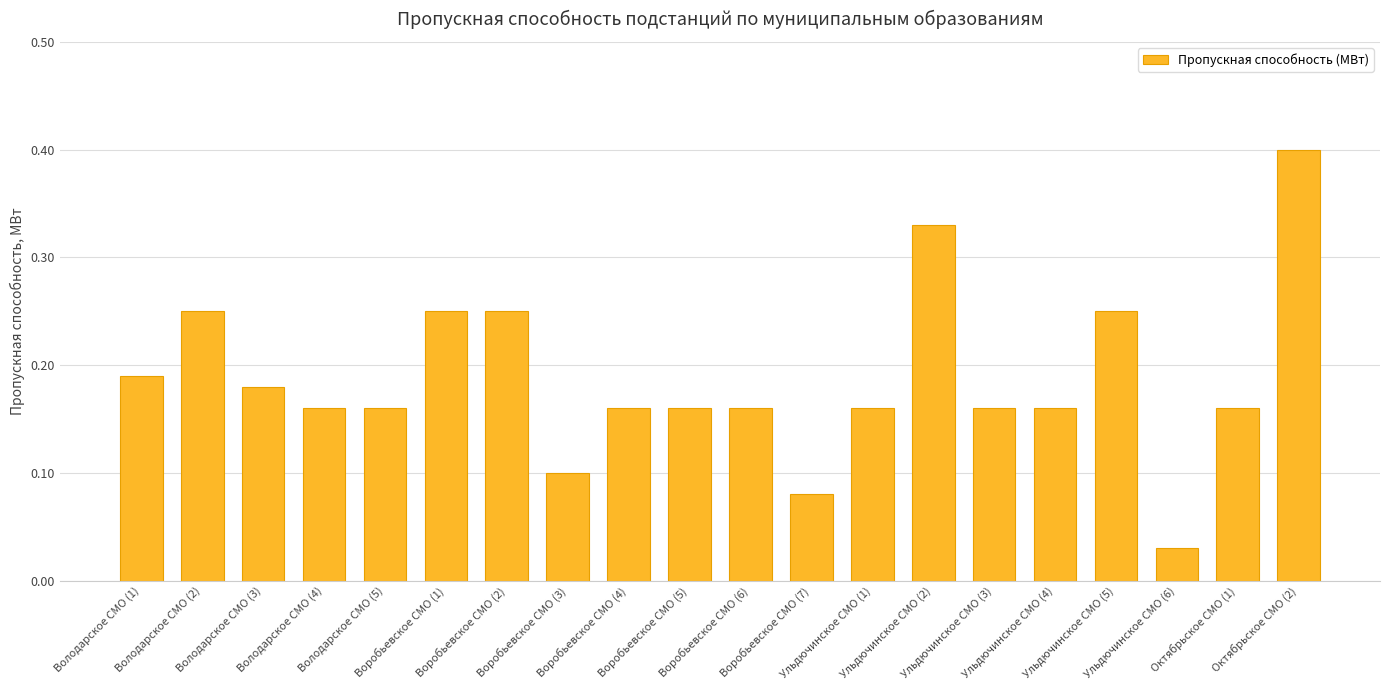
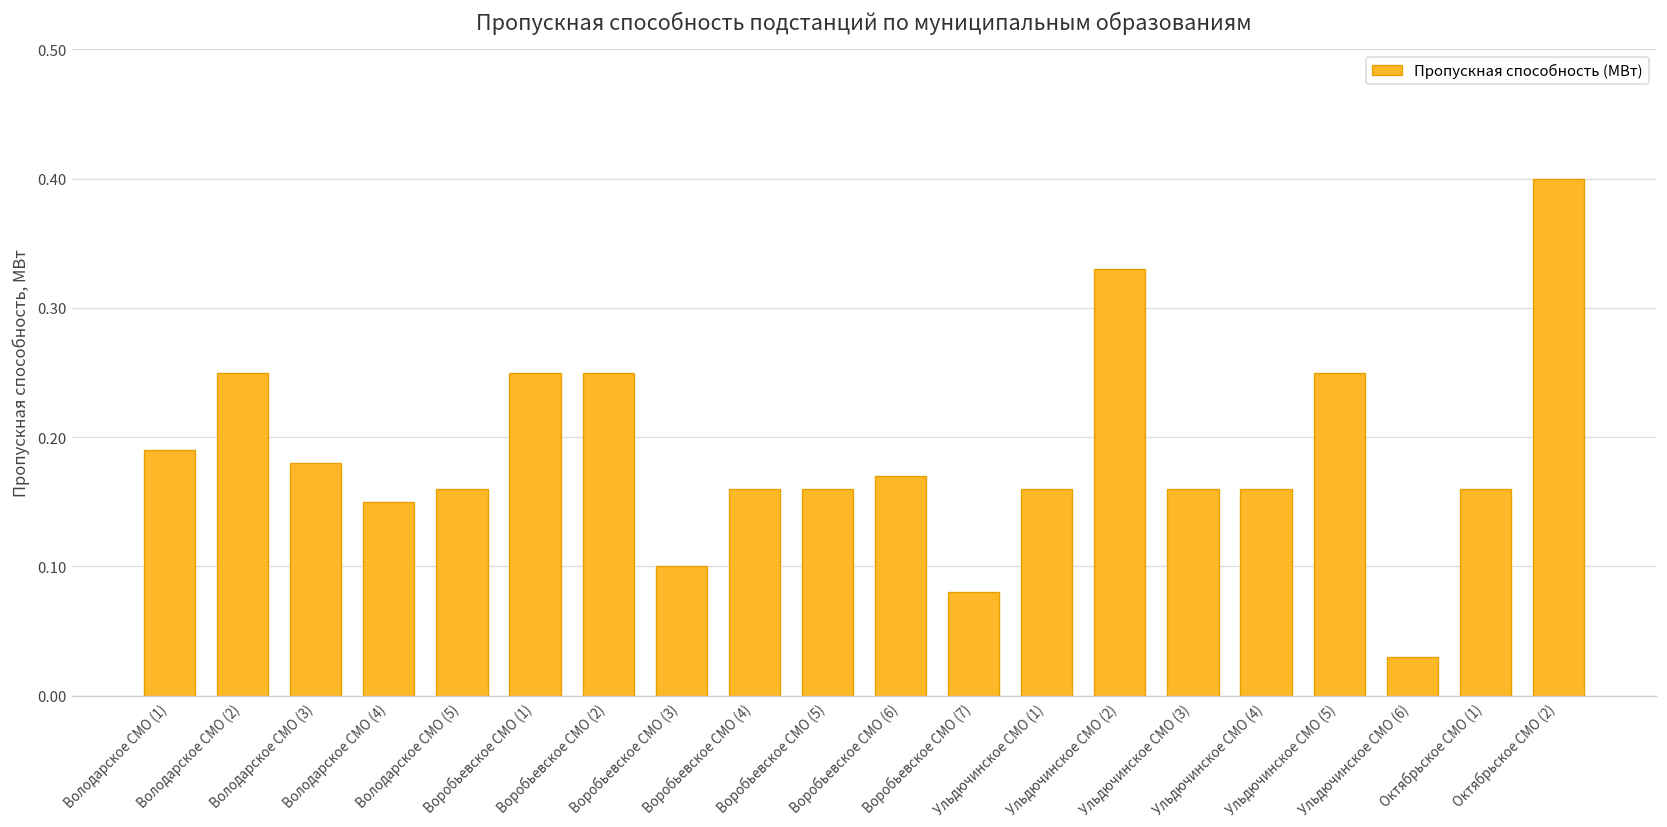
  {
    "Володарское СМО (1)": 0.19,
    "Володарское СМО (2)": 0.25,
    "Володарское СМО (3)": 0.18,
-   "Володарское СМО (4)": 0.16,
+   "Володарское СМО (4)": 0.15,
    "Володарское СМО (5)": 0.16,
    "Воробьевское СМО (1)": 0.25,
    "Воробьевское СМО (2)": 0.25,
    "Воробьевское СМО (3)": 0.10,
    "Воробьевское СМО (4)": 0.16,
    "Воробьевское СМО (5)": 0.16,
-   "Воробьевское СМО (6)": 0.16,
+   "Воробьевское СМО (6)": 0.17,
    "Воробьевское СМО (7)": 0.08,
    "Ульдючинское СМО (1)": 0.16,
    "Ульдючинское СМО (2)": 0.33,
    "Ульдючинское СМО (3)": 0.16,
    "Ульдючинское СМО (4)": 0.16,
    "Ульдючинское СМО (5)": 0.25,
    "Ульдючинское СМО (6)": 0.03,
    "Октябрьское СМО (1)": 0.16,
    "Октябрьское СМО (2)": 0.40
  }
